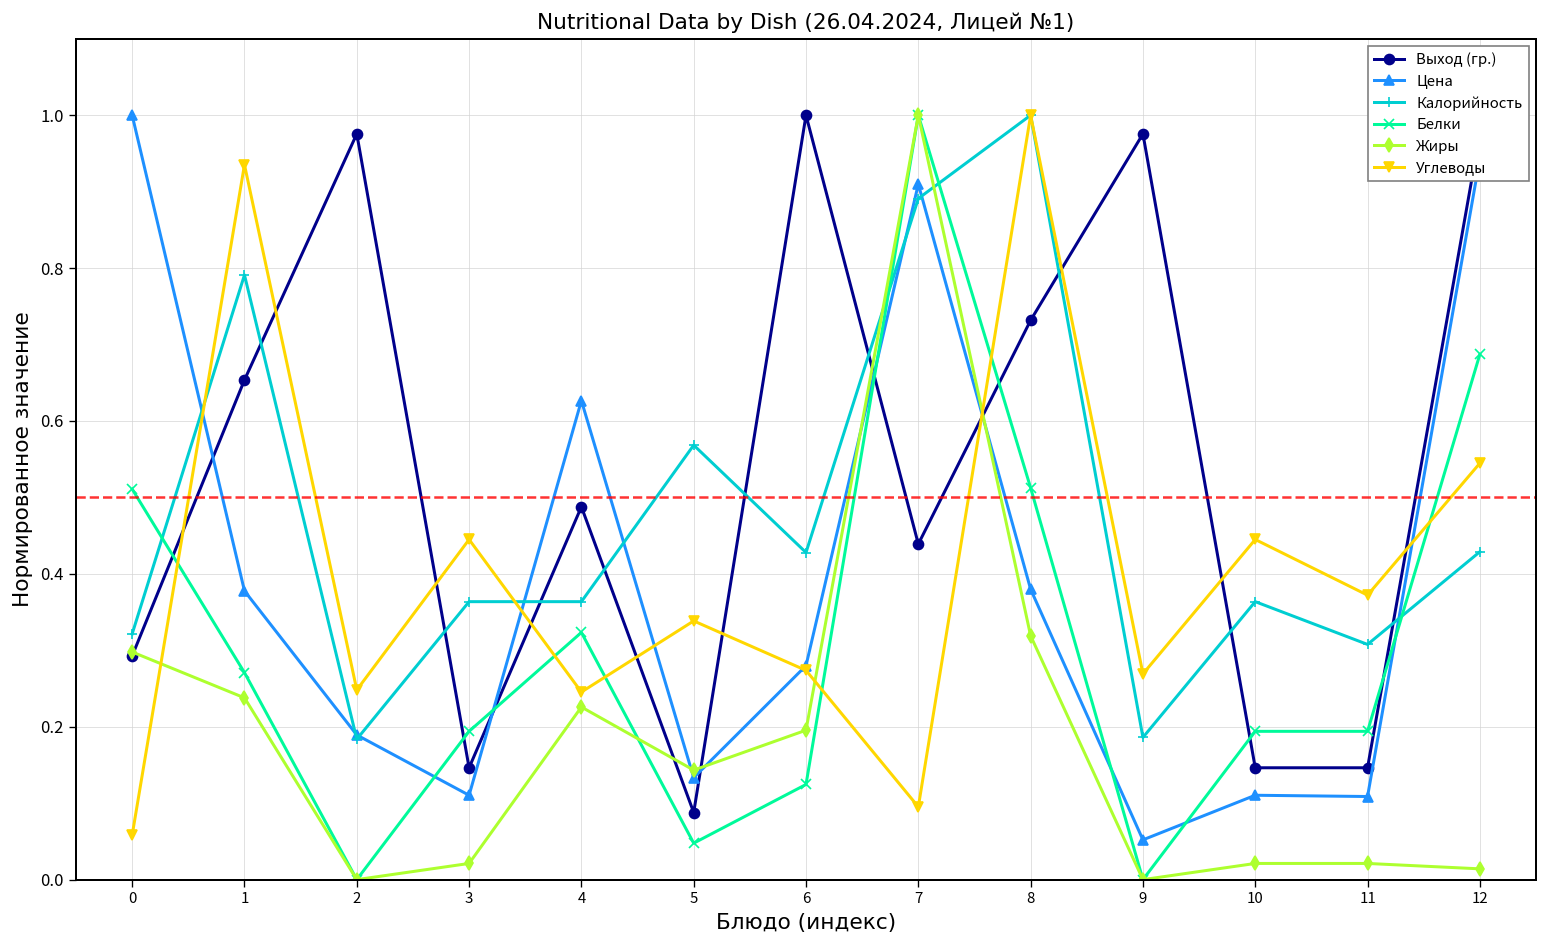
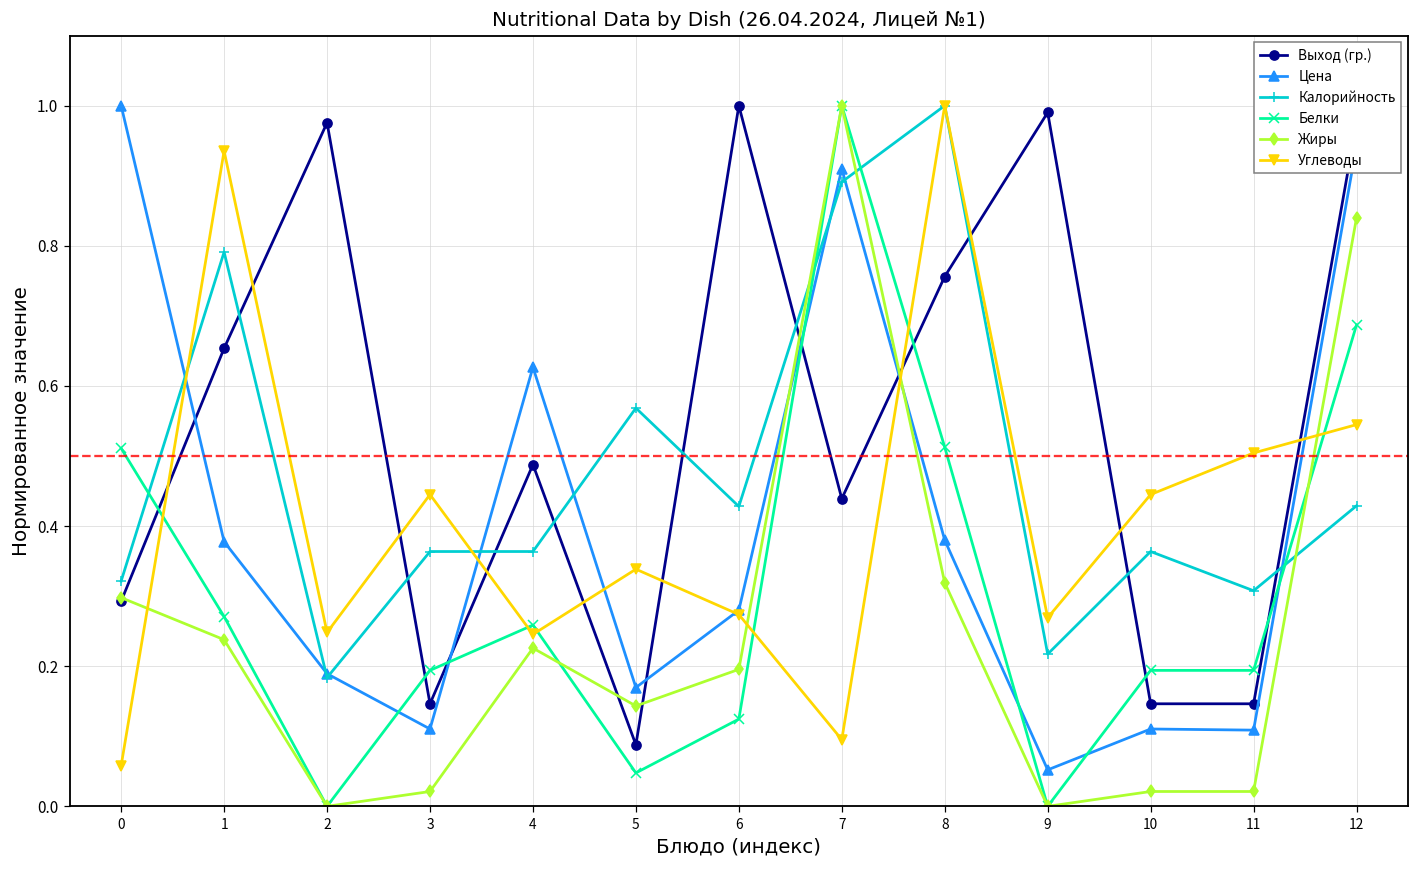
  {
    "Выход (гр.)": {
      "0": 0.29,
      "1": 0.65,
      "2": 0.98,
      "3": 0.15,
      "4": 0.49,
      "5": 0.09,
      "6": 1.00,
      "7": 0.44,
-     "8": 0.73,
-     "9": 0.98,
+     "8": 0.76,
+     "9": 0.99,
      "10": 0.15,
      "11": 0.15
    },
    "Цена": {
      "0": 1.00,
      "1": 0.38,
      "2": 0.19,
      "3": 0.11,
      "4": 0.63,
-     "5": 0.13,
+     "5": 0.17,
      "6": 0.28,
      "7": 0.91,
      "8": 0.38,
      "9": 0.05,
      "10": 0.11,
      "11": 0.11
    },
    "Калорийность": {
      "0": 0.32,
      "1": 0.79,
      "2": 0.18,
      "3": 0.36,
      "4": 0.36,
      "5": 0.57,
      "6": 0.43,
      "7": 0.89,
-     "9": 0.19,
+     "9": 0.22,
      "10": 0.36,
      "11": 0.31,
      "12": 0.43
    },
    "Белки": {
      "0": 0.51,
      "1": 0.27,
      "3": 0.19,
-     "4": 0.32,
+     "4": 0.26,
      "5": 0.05,
      "6": 0.12,
      "8": 0.51,
      "10": 0.19,
      "11": 0.19,
      "12": 0.69
    },
    "Жиры": {
      "0": 0.30,
      "1": 0.24,
      "3": 0.02,
      "4": 0.23,
      "5": 0.14,
      "6": 0.20,
      "8": 0.32,
      "10": 0.02,
      "11": 0.02,
-     "12": 0.01
+     "12": 0.84
    },
    "Углеводы": {
      "0": 0.06,
      "1": 0.94,
      "2": 0.25,
      "3": 0.44,
      "4": 0.25,
      "5": 0.34,
      "6": 0.27,
      "7": 0.10,
      "9": 0.27,
      "10": 0.44,
-     "11": 0.37,
+     "11": 0.50,
      "12": 0.54
    }
  }
